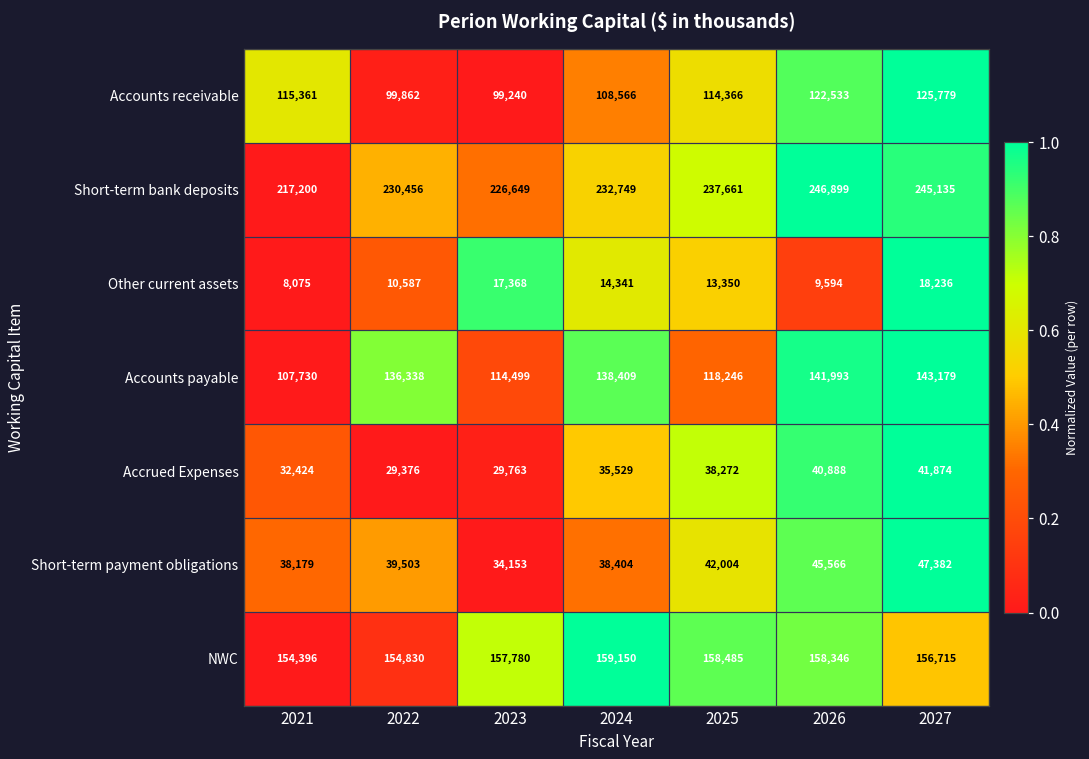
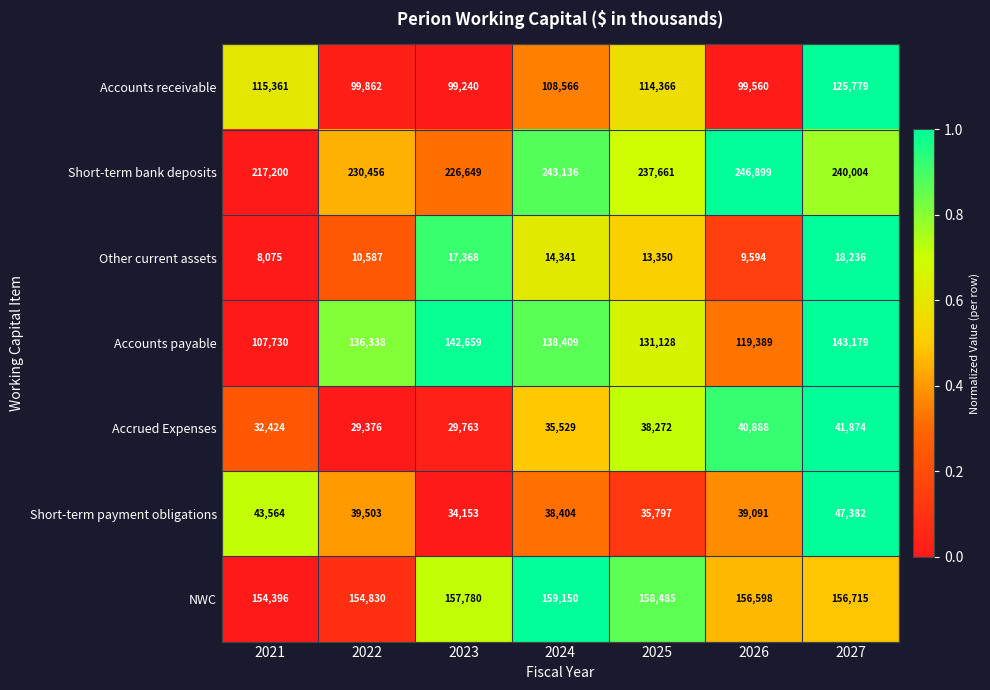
  {
    "Accounts receivable": {
      "2021": "115,361",
      "2022": "99,862",
      "2023": "99,240",
      "2024": "108,566",
      "2025": "114,366",
-     "2026": "122,533",
+     "2026": "99,560",
      "2027": "125,779"
    },
    "Short-term bank deposits": {
      "2021": "217,200",
      "2022": "230,456",
      "2023": "226,649",
-     "2024": "232,749",
+     "2024": "243,136",
      "2025": "237,661",
      "2026": "246,899",
-     "2027": "245,135"
+     "2027": "240,004"
    },
    "Other current assets": {
      "2021": "8,075",
      "2022": "10,587",
      "2023": "17,368",
      "2024": "14,341",
      "2025": "13,350",
      "2026": "9,594",
      "2027": "18,236"
    },
    "Accounts payable": {
      "2021": "107,730",
      "2022": "136,338",
-     "2023": "114,499",
+     "2023": "142,659",
      "2024": "138,409",
-     "2025": "118,246",
-     "2026": "141,993",
+     "2025": "131,128",
+     "2026": "119,389",
      "2027": "143,179"
    },
    "Accrued Expenses": {
      "2021": "32,424",
      "2022": "29,376",
      "2023": "29,763",
      "2024": "35,529",
      "2025": "38,272",
      "2026": "40,888",
      "2027": "41,874"
    },
    "Short-term payment obligations": {
-     "2021": "38,179",
+     "2021": "43,564",
      "2022": "39,503",
      "2023": "34,153",
      "2024": "38,404",
-     "2025": "42,004",
-     "2026": "45,566",
+     "2025": "35,797",
+     "2026": "39,091",
      "2027": "47,382"
    },
    "NWC": {
      "2021": "154,396",
      "2022": "154,830",
      "2023": "157,780",
      "2024": "159,150",
      "2025": "158,485",
-     "2026": "158,346",
+     "2026": "156,598",
      "2027": "156,715"
    }
  }
